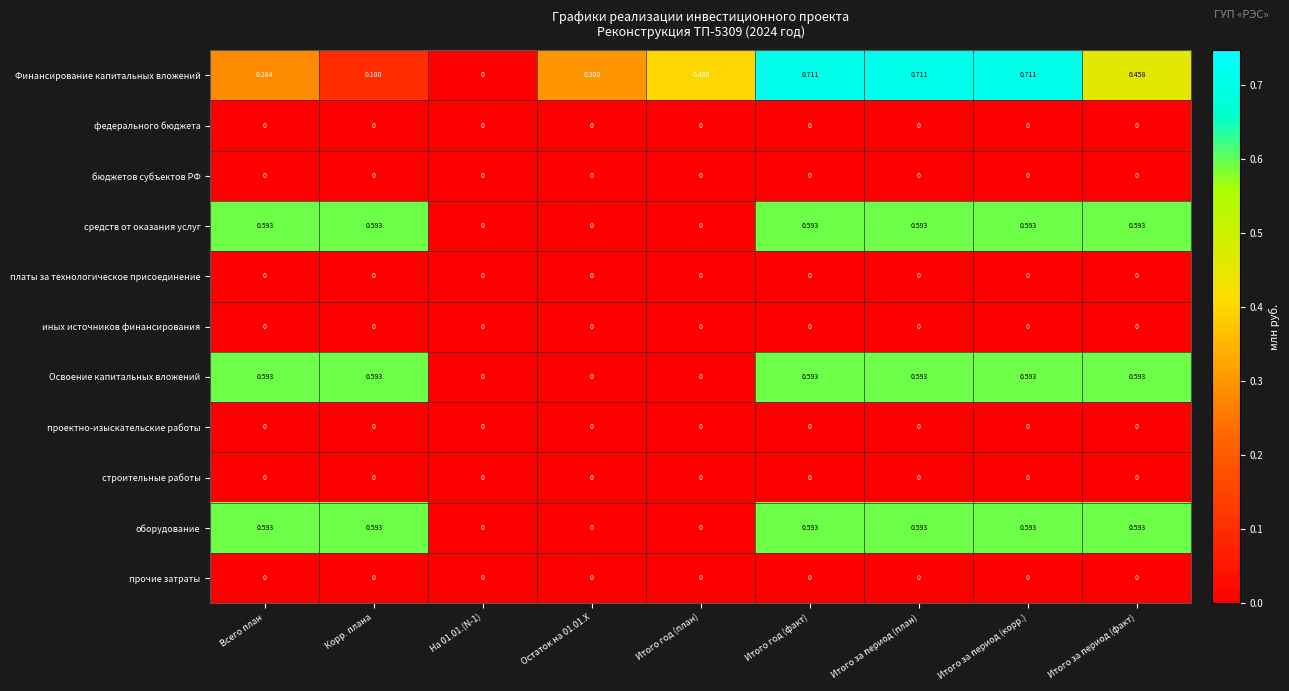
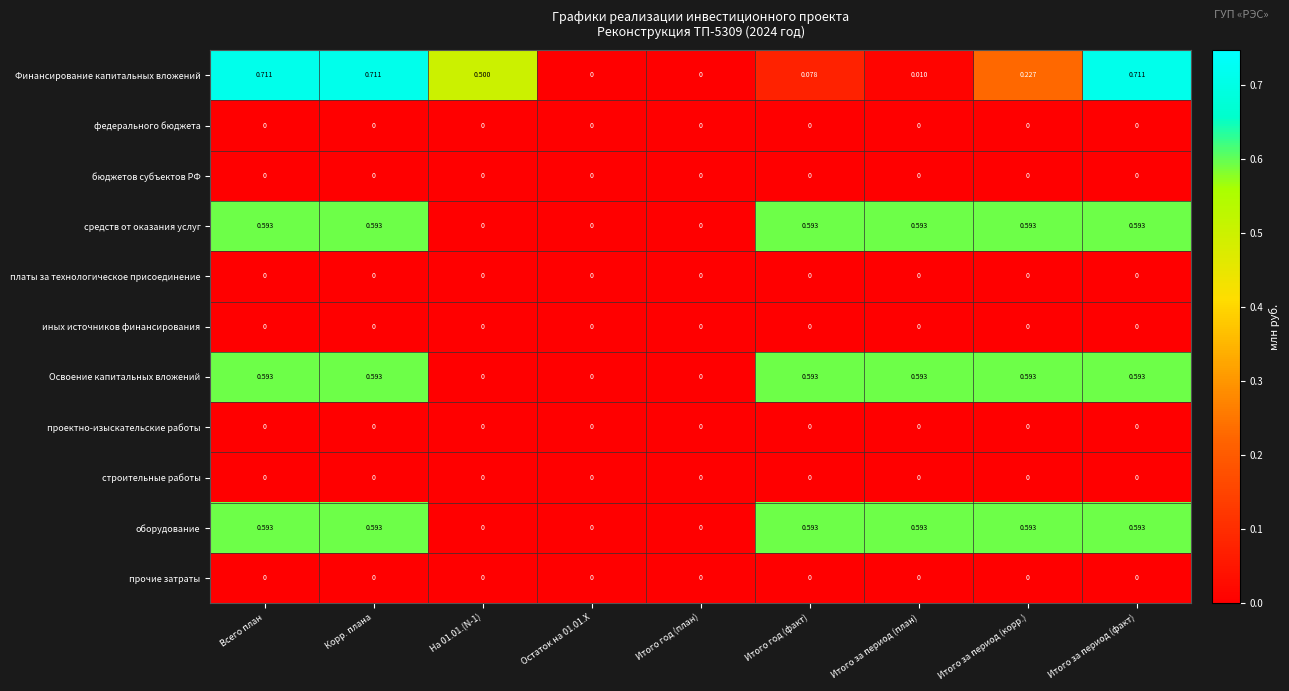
  {
    "Финансирование капитальных вложений": {
-     "Всего план": 0.284,
-     "Корр. плана": 0.100,
-     "На 01.01.(N-1)": 0,
-     "Остаток на 01.01.X": 0.300,
-     "Итого год (план)": 0.400,
-     "Итого год (факт)": 0.711,
-     "Итого за период (план)": 0.711,
-     "Итого за период (корр.)": 0.711,
-     "Итого за период (факт)": 0.458
+     "Всего план": 0.711,
+     "Корр. плана": 0.711,
+     "На 01.01.(N-1)": 0.500,
+     "Остаток на 01.01.X": 0,
+     "Итого год (план)": 0,
+     "Итого год (факт)": 0.078,
+     "Итого за период (план)": 0.010,
+     "Итого за период (корр.)": 0.227,
+     "Итого за период (факт)": 0.711
    },
    "федерального бюджета": {
      "Всего план": 0,
      "Корр. плана": 0,
      "На 01.01.(N-1)": 0,
      "Остаток на 01.01.X": 0,
      "Итого год (план)": 0,
      "Итого год (факт)": 0,
      "Итого за период (план)": 0,
      "Итого за период (корр.)": 0,
      "Итого за период (факт)": 0
    },
    "бюджетов субъектов РФ": {
      "Всего план": 0,
      "Корр. плана": 0,
      "На 01.01.(N-1)": 0,
      "Остаток на 01.01.X": 0,
      "Итого год (план)": 0,
      "Итого год (факт)": 0,
      "Итого за период (план)": 0,
      "Итого за период (корр.)": 0,
      "Итого за период (факт)": 0
    },
    "средств от оказания услуг": {
      "Всего план": 0.593,
      "Корр. плана": 0.593,
      "На 01.01.(N-1)": 0,
      "Остаток на 01.01.X": 0,
      "Итого год (план)": 0,
      "Итого год (факт)": 0.593,
      "Итого за период (план)": 0.593,
      "Итого за период (корр.)": 0.593,
      "Итого за период (факт)": 0.593
    },
    "платы за технологическое присоединение": {
      "Всего план": 0,
      "Корр. плана": 0,
      "На 01.01.(N-1)": 0,
      "Остаток на 01.01.X": 0,
      "Итого год (план)": 0,
      "Итого год (факт)": 0,
      "Итого за период (план)": 0,
      "Итого за период (корр.)": 0,
      "Итого за период (факт)": 0
    },
    "иных источников финансирования": {
      "Всего план": 0,
      "Корр. плана": 0,
      "На 01.01.(N-1)": 0,
      "Остаток на 01.01.X": 0,
      "Итого год (план)": 0,
      "Итого год (факт)": 0,
      "Итого за период (план)": 0,
      "Итого за период (корр.)": 0,
      "Итого за период (факт)": 0
    },
    "Освоение капитальных вложений": {
      "Всего план": 0.593,
      "Корр. плана": 0.593,
      "На 01.01.(N-1)": 0,
      "Остаток на 01.01.X": 0,
      "Итого год (план)": 0,
      "Итого год (факт)": 0.593,
      "Итого за период (план)": 0.593,
      "Итого за период (корр.)": 0.593,
      "Итого за период (факт)": 0.593
    },
    "проектно-изыскательские работы": {
      "Всего план": 0,
      "Корр. плана": 0,
      "На 01.01.(N-1)": 0,
      "Остаток на 01.01.X": 0,
      "Итого год (план)": 0,
      "Итого год (факт)": 0,
      "Итого за период (план)": 0,
      "Итого за период (корр.)": 0,
      "Итого за период (факт)": 0
    },
    "строительные работы": {
      "Всего план": 0,
      "Корр. плана": 0,
      "На 01.01.(N-1)": 0,
      "Остаток на 01.01.X": 0,
      "Итого год (план)": 0,
      "Итого год (факт)": 0,
      "Итого за период (план)": 0,
      "Итого за период (корр.)": 0,
      "Итого за период (факт)": 0
    },
    "оборудование": {
      "Всего план": 0.593,
      "Корр. плана": 0.593,
      "На 01.01.(N-1)": 0,
      "Остаток на 01.01.X": 0,
      "Итого год (план)": 0,
      "Итого год (факт)": 0.593,
      "Итого за период (план)": 0.593,
      "Итого за период (корр.)": 0.593,
      "Итого за период (факт)": 0.593
    },
    "прочие затраты": {
      "Всего план": 0,
      "Корр. плана": 0,
      "На 01.01.(N-1)": 0,
      "Остаток на 01.01.X": 0,
      "Итого год (план)": 0,
      "Итого год (факт)": 0,
      "Итого за период (план)": 0,
      "Итого за период (корр.)": 0,
      "Итого за период (факт)": 0
    }
  }
